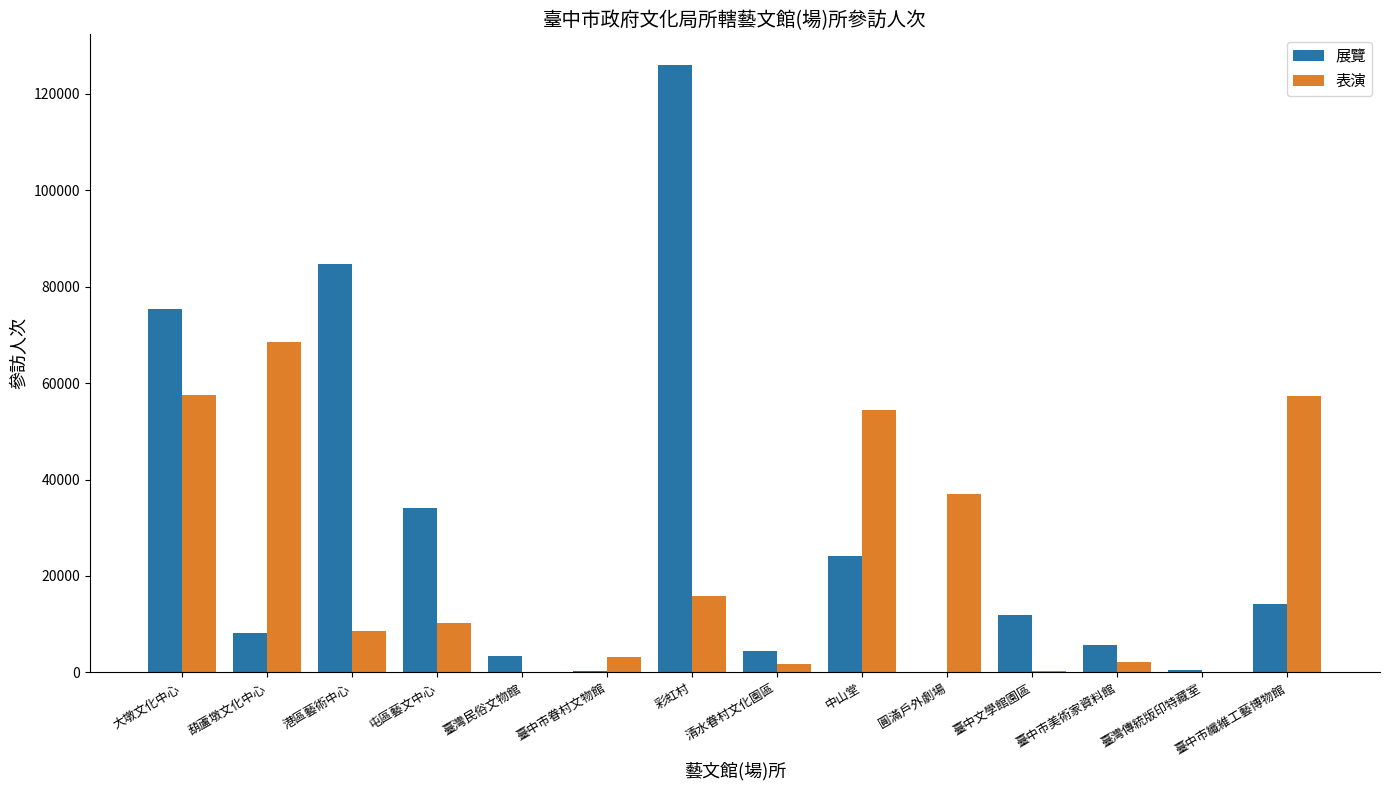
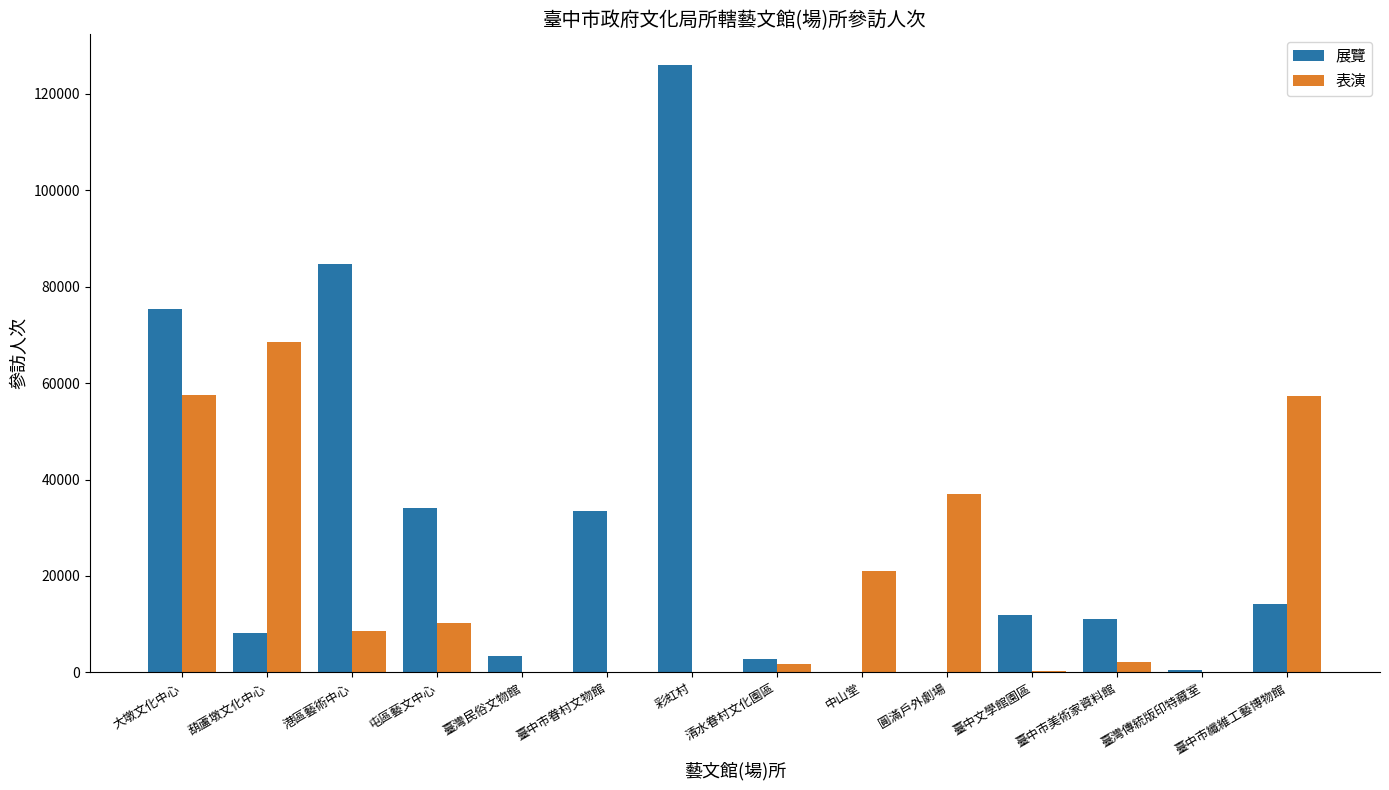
  {
    "展覽": {
      "大墩文化中心": 75000,
      "葫蘆墩文化中心": 8000,
      "港區藝術中心": 85000,
      "屯區藝文中心": 34000,
      "臺灣民俗文物館": 3000,
-     "臺中市眷村文物館": 0,
+     "臺中市眷村文物館": 33000,
      "彩虹村": 126000,
-     "清水眷村文化園區": 5000,
-     "中山堂": 24000,
+     "清水眷村文化園區": 3000,
+     "中山堂": 0,
      "圓滿戶外劇場": 0,
      "臺中文學館園區": 12000,
-     "臺中市美術家資料館": 6000,
+     "臺中市美術家資料館": 11000,
      "臺中市纖維工藝博物館": 14000
    },
    "表演": {
      "大墩文化中心": 58000,
      "葫蘆墩文化中心": 68000,
      "港區藝術中心": 9000,
      "屯區藝文中心": 10000,
      "臺灣民俗文物館": 0,
-     "臺中市眷村文物館": 3000,
-     "彩虹村": 16000,
+     "臺中市眷村文物館": 0,
+     "彩虹村": 0,
      "清水眷村文化園區": 2000,
-     "中山堂": 54000,
+     "中山堂": 21000,
      "圓滿戶外劇場": 37000,
      "臺中市美術家資料館": 2000,
      "臺灣傳統版印特藏室": 0,
      "臺中市纖維工藝博物館": 57000
    }
  }
